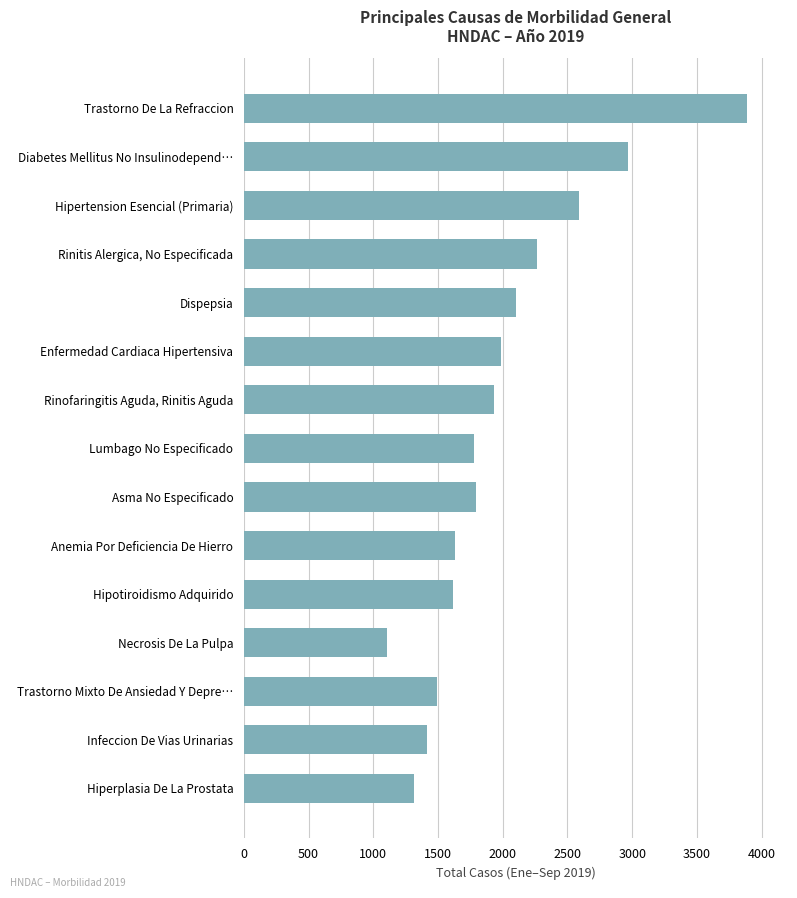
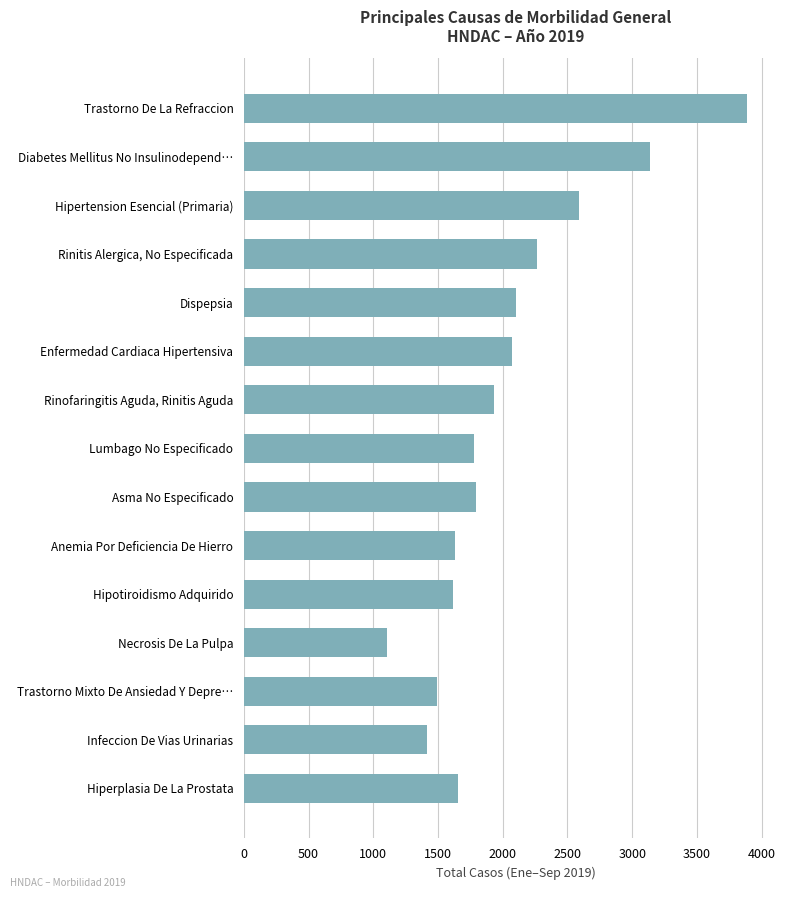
  {
    "Trastorno De La Refraccion": 3890,
-   "Diabetes Mellitus No Insulinodepend…": 2970,
+   "Diabetes Mellitus No Insulinodepend…": 3140,
    "Hipertension Esencial (Primaria)": 2590,
    "Rinitis Alergica, No Especificada": 2260,
    "Dispepsia": 2110,
-   "Enfermedad Cardiaca Hipertensiva": 1980,
+   "Enfermedad Cardiaca Hipertensiva": 2070,
    "Rinofaringitis Aguda, Rinitis Aguda": 1930,
    "Lumbago No Especificado": 1780,
    "Asma No Especificado": 1790,
    "Anemia Por Deficiencia De Hierro": 1630,
    "Hipotiroidismo Adquirido": 1610,
    "Necrosis De La Pulpa": 1100,
    "Trastorno Mixto De Ansiedad Y Depre…": 1490,
    "Infeccion De Vias Urinarias": 1420,
-   "Hiperplasia De La Prostata": 1310
+   "Hiperplasia De La Prostata": 1650
  }
